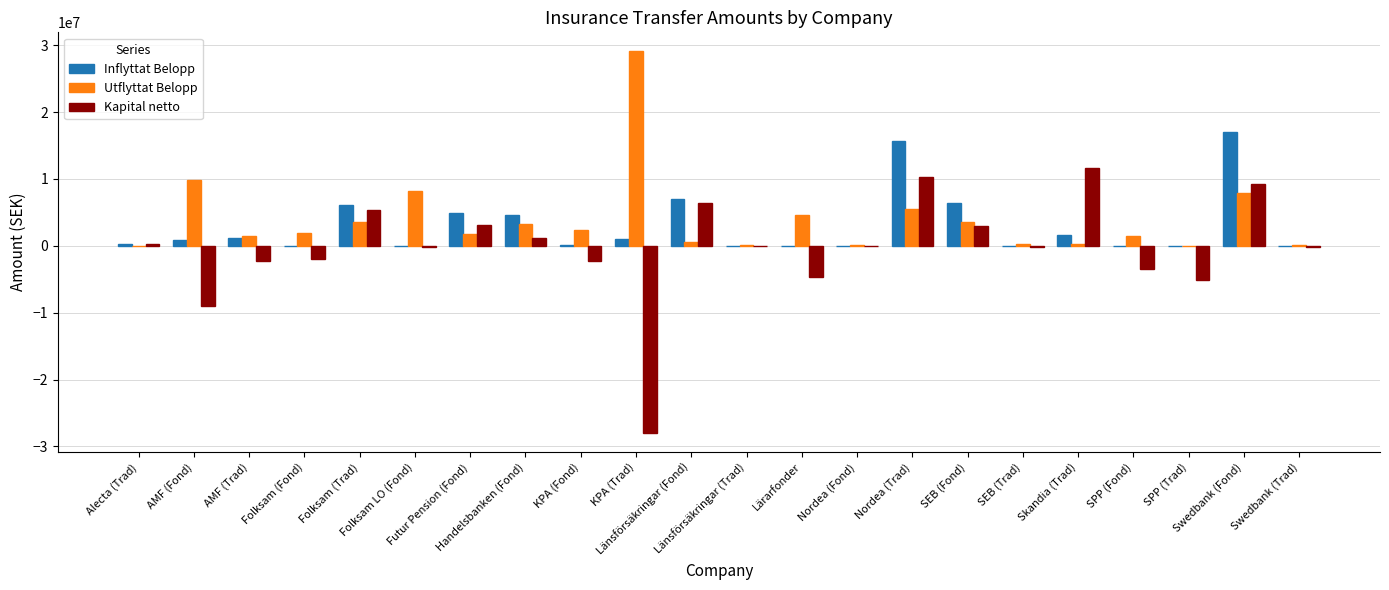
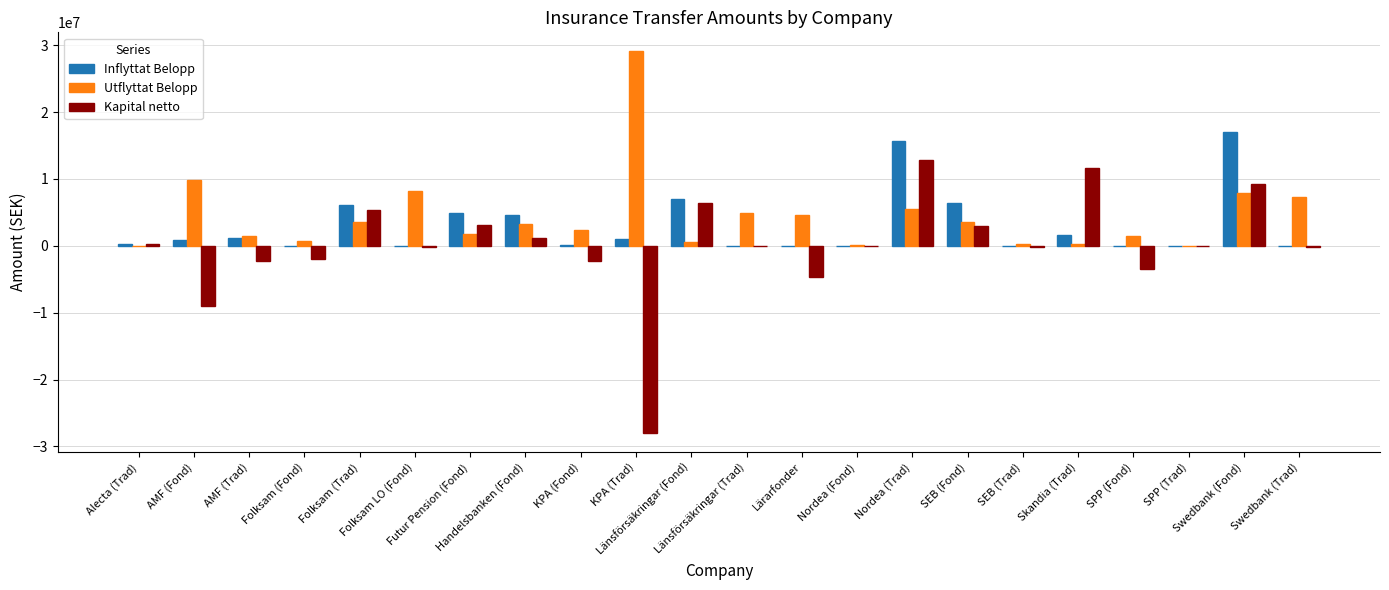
  {
    "Inflyttat Belopp": {
      "AMF (Fond)": 1000000,
      "AMF (Trad)": 1000000,
      "Folksam (Fond)": 0,
      "Folksam (Trad)": 6000000,
      "Folksam LO (Fond)": 0,
      "Futur Pension (Fond)": 5000000,
      "Handelsbanken (Fond)": 5000000,
      "KPA (Trad)": 1000000,
      "Länsförsäkringar (Fond)": 7000000,
      "Länsförsäkringar (Trad)": 0,
      "Lärarfonder": 0,
      "Nordea (Fond)": 0,
      "Nordea (Trad)": 16000000,
      "SEB (Fond)": 6000000,
      "SEB (Trad)": 0,
      "Skandia (Trad)": 2000000,
      "SPP (Fond)": 0,
      "SPP (Trad)": 0,
      "Swedbank (Fond)": 17000000,
      "Swedbank (Trad)": 0
    },
    "Utflyttat Belopp": {
      "AMF (Fond)": 10000000,
      "AMF (Trad)": 2000000,
-     "Folksam (Fond)": 2000000,
+     "Folksam (Fond)": 1000000,
      "Folksam (Trad)": 4000000,
      "Folksam LO (Fond)": 8000000,
      "Futur Pension (Fond)": 2000000,
      "Handelsbanken (Fond)": 3000000,
      "KPA (Fond)": 2000000,
      "KPA (Trad)": 29000000,
      "Länsförsäkringar (Fond)": 1000000,
-     "Länsförsäkringar (Trad)": 0,
+     "Länsförsäkringar (Trad)": 5000000,
      "Lärarfonder": 5000000,
      "Nordea (Trad)": 5000000,
      "SEB (Fond)": 4000000,
      "SPP (Fond)": 2000000,
      "Swedbank (Fond)": 8000000,
-     "Swedbank (Trad)": 0
+     "Swedbank (Trad)": 7000000
    },
    "Kapital netto": {
      "AMF (Fond)": -9000000,
      "AMF (Trad)": -2000000,
      "Folksam (Fond)": -2000000,
      "Folksam (Trad)": 5000000,
      "Futur Pension (Fond)": 3000000,
      "Handelsbanken (Fond)": 1000000,
      "KPA (Fond)": -2000000,
      "KPA (Trad)": -28000000,
      "Länsförsäkringar (Fond)": 6000000,
      "Lärarfonder": -5000000,
-     "Nordea (Trad)": 10000000,
+     "Nordea (Trad)": 13000000,
      "SEB (Fond)": 3000000,
      "Skandia (Trad)": 12000000,
      "SPP (Fond)": -3000000,
-     "SPP (Trad)": -5000000,
+     "SPP (Trad)": 0,
      "Swedbank (Fond)": 9000000
    }
  }
